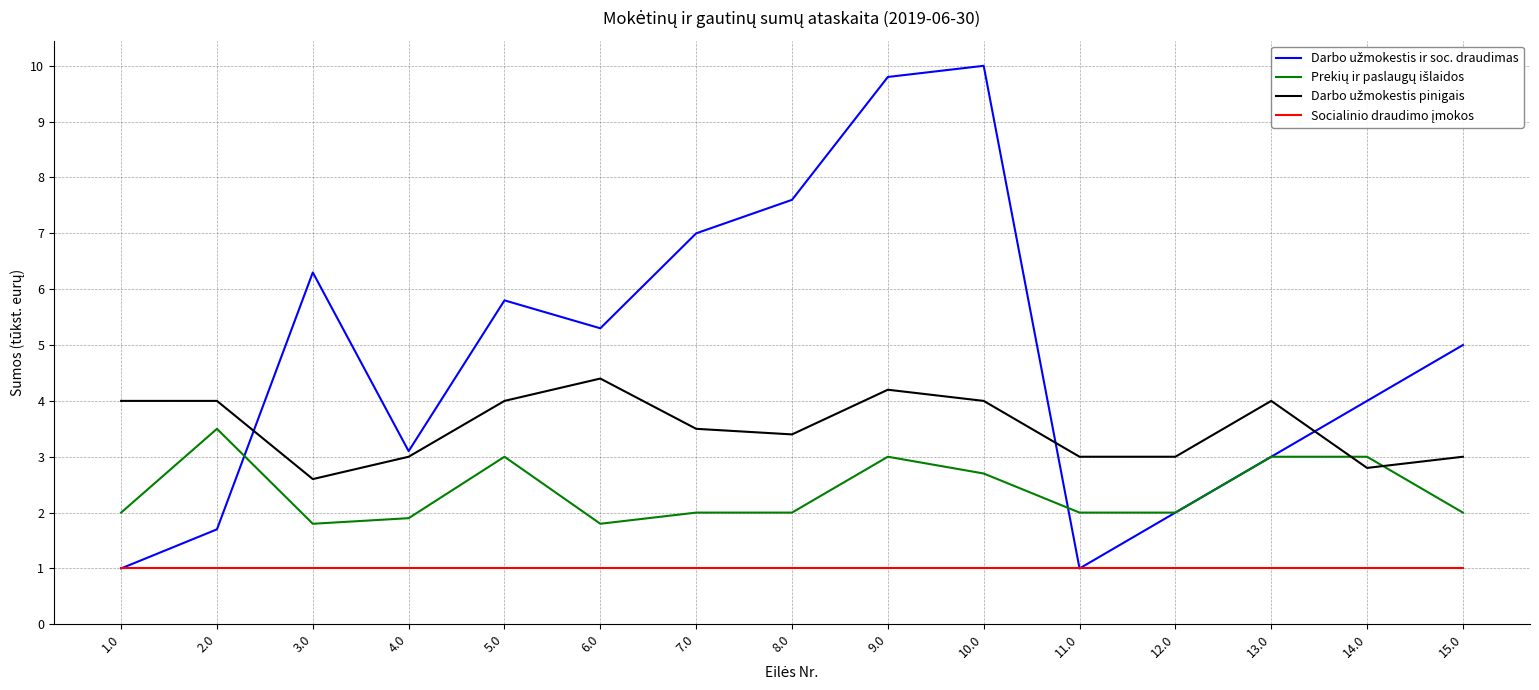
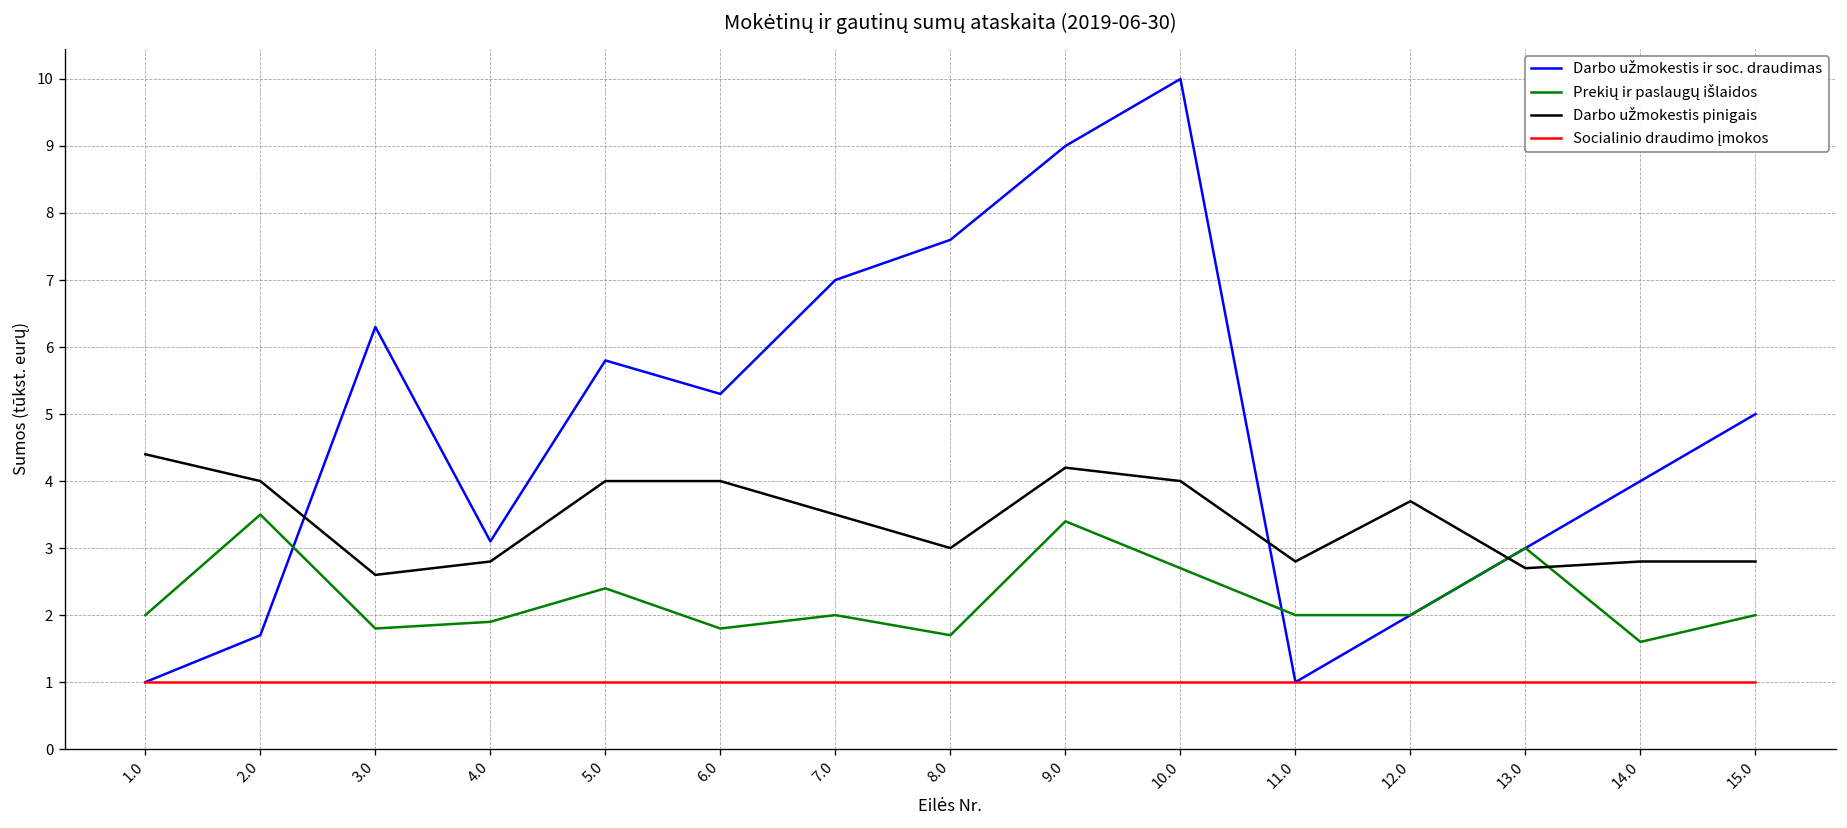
  {
    "Darbo užmokestis ir soc. draudimas": {
      "2.0": 1.7,
      "3.0": 6.3,
      "4.0": 3.1,
      "5.0": 5.8,
      "6.0": 5.3,
      "7.0": 7.0,
      "8.0": 7.6,
-     "9.0": 9.8,
+     "9.0": 9.0,
      "10.0": 10.0,
      "14.0": 4.0,
      "15.0": 5.0
    },
    "Prekių ir paslaugų išlaidos": {
      "1.0": 2.0,
      "2.0": 3.5,
      "3.0": 1.8,
      "4.0": 1.9,
-     "5.0": 3.0,
+     "5.0": 2.4,
      "6.0": 1.8,
      "7.0": 2.0,
-     "8.0": 2.0,
-     "9.0": 3.0,
+     "8.0": 1.7,
+     "9.0": 3.4,
      "10.0": 2.7,
      "11.0": 2.0,
-     "14.0": 3.0,
+     "14.0": 1.6,
      "15.0": 2.0
    },
    "Darbo užmokestis pinigais": {
-     "1.0": 4.0,
+     "1.0": 4.4,
      "2.0": 4.0,
      "3.0": 2.6,
-     "4.0": 3.0,
+     "4.0": 2.8,
      "5.0": 4.0,
-     "6.0": 4.4,
+     "6.0": 4.0,
      "7.0": 3.5,
-     "8.0": 3.4,
+     "8.0": 3.0,
      "9.0": 4.2,
      "10.0": 4.0,
-     "11.0": 3.0,
-     "12.0": 3.0,
-     "13.0": 4.0,
+     "11.0": 2.8,
+     "12.0": 3.7,
+     "13.0": 2.7,
      "14.0": 2.8,
-     "15.0": 3.0
+     "15.0": 2.8
    },
    "Socialinio draudimo įmokos": {
      "2.0": 1.0,
      "3.0": 1.0,
      "4.0": 1.0,
      "5.0": 1.0,
      "6.0": 1.0,
      "7.0": 1.0,
      "8.0": 1.0,
      "9.0": 1.0,
      "10.0": 1.0,
      "12.0": 1.0,
      "13.0": 1.0,
      "14.0": 1.0,
      "15.0": 1.0
    }
  }
